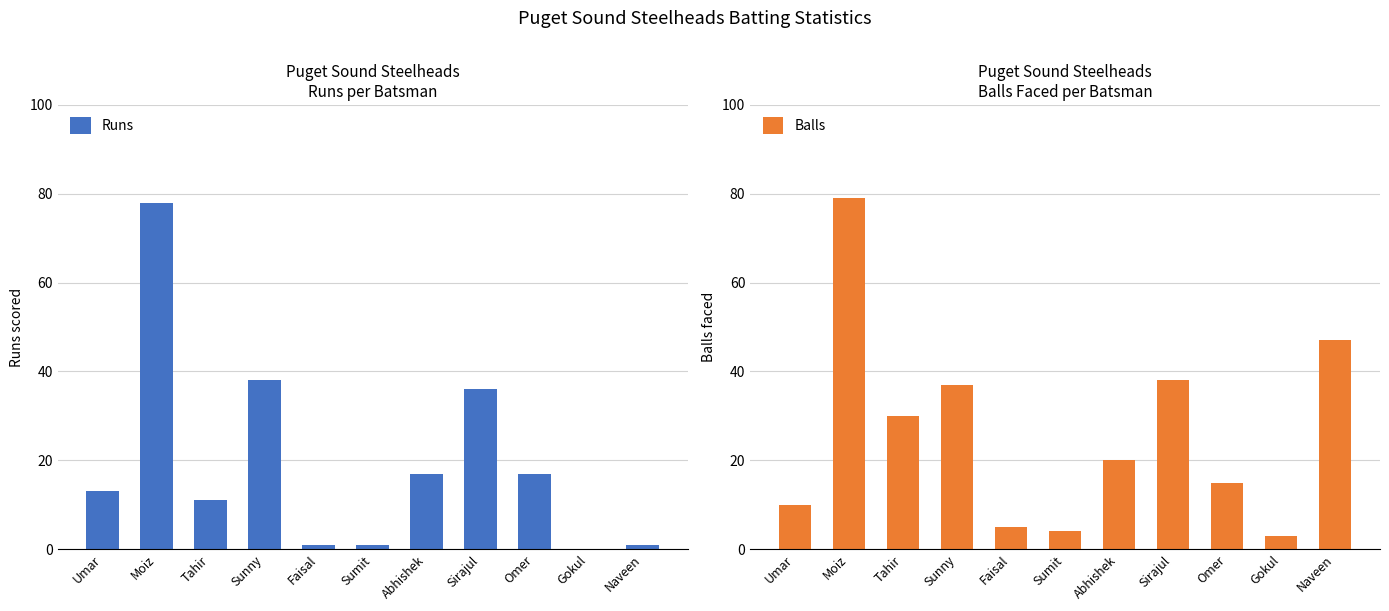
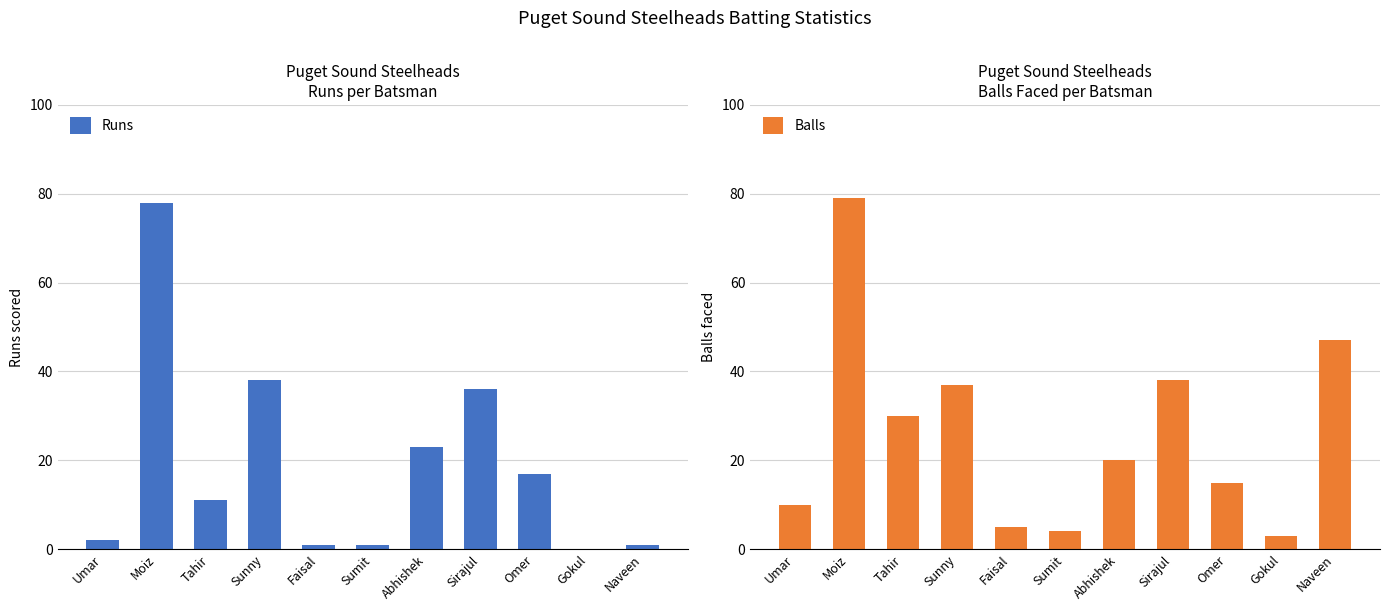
  {
    "Puget Sound Steelheads Runs per Batsman": {
-     "Umar": 13,
+     "Umar": 2,
      "Moiz": 78,
      "Tahir": 11,
      "Sunny": 38,
      "Faisal": 1,
      "Sumit": 1,
-     "Abhishek": 17,
+     "Abhishek": 23,
      "Sirajul": 36,
      "Omer": 17,
      "Gokul": 0,
      "Naveen": 1
    },
    "Puget Sound Steelheads Balls Faced per Batsman": {
      "Umar": 10,
      "Moiz": 79,
      "Tahir": 30,
      "Sunny": 37,
      "Faisal": 5,
      "Sumit": 4,
      "Abhishek": 20,
      "Sirajul": 38,
      "Omer": 15,
      "Gokul": 3,
      "Naveen": 47
    }
  }
